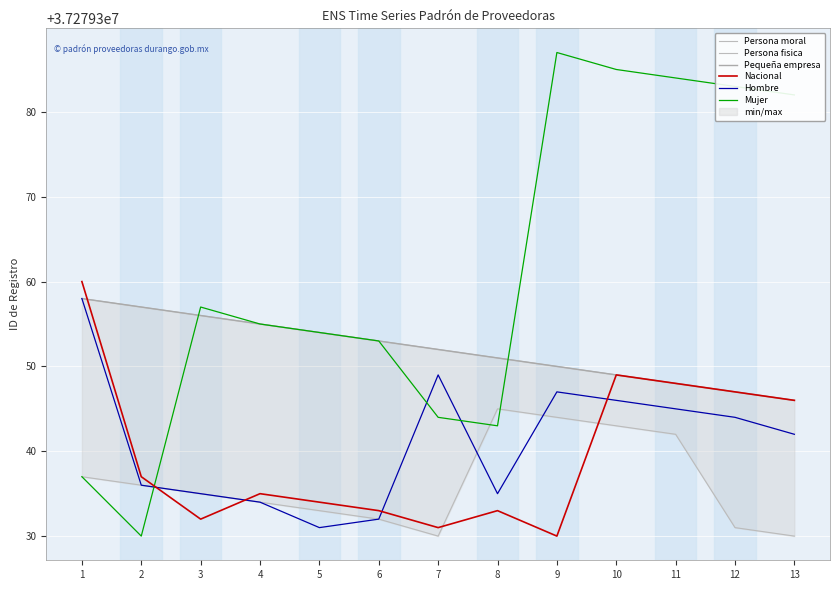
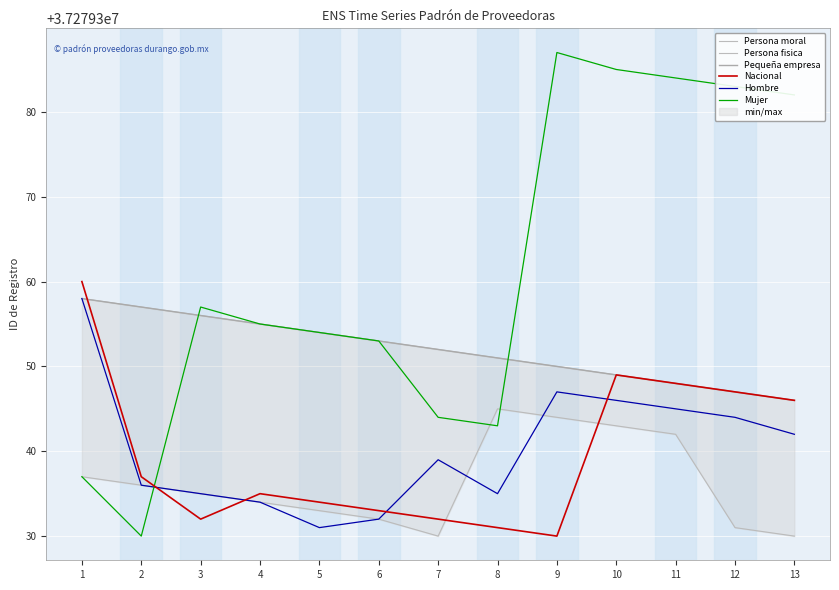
  {
    "Nacional": {
      "1": 37279360,
      "2": 37279337,
      "3": 37279332,
      "4": 37279335,
      "5": 37279334,
      "6": 37279333,
-     "7": 37279331,
-     "8": 37279333,
+     "7": 37279332,
+     "8": 37279331,
      "9": 37279330
    },
    "Hombre": {
      "5": 37279331,
-     "7": 37279349,
+     "7": 37279339,
      "8": 37279335,
      "9": 37279347,
      "10": 37279346,
      "11": 37279345,
      "12": 37279344,
      "13": 37279342
    },
    "Mujer": {
      "2": 37279330,
      "3": 37279357,
      "7": 37279344,
      "8": 37279343,
      "9": 37279387,
      "10": 37279385,
      "11": 37279384
    }
  }
